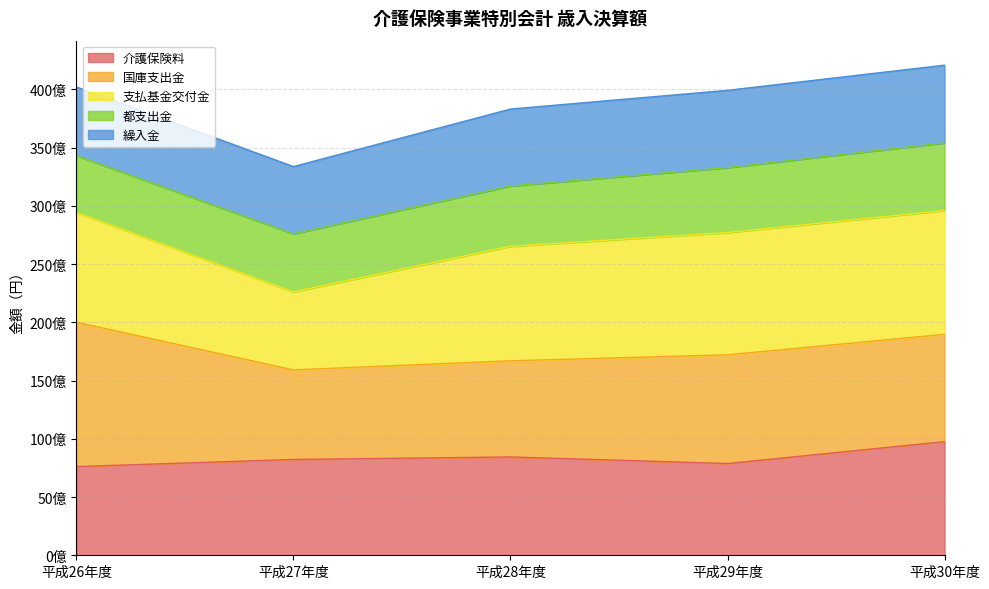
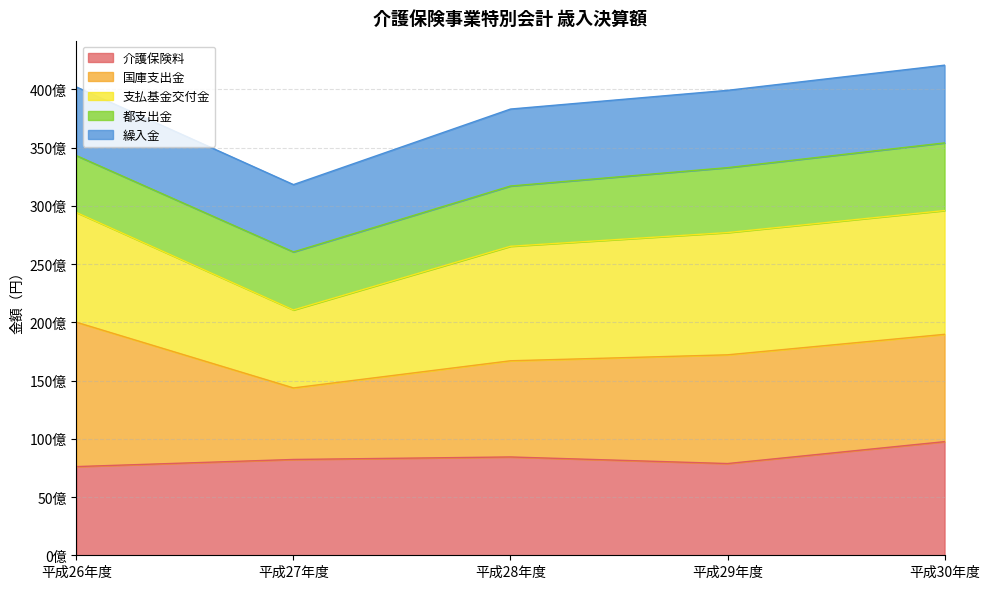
  {
    "介護保険料": {
      "平成26年度": "76億",
      "平成27年度": "82億",
      "平成28年度": "84億",
      "平成29年度": "79億",
      "平成30年度": "98億"
    },
    "国庫支出金": {
      "平成26年度": "124億",
-     "平成27年度": "77億",
+     "平成27年度": "61億",
      "平成28年度": "83億",
      "平成29年度": "93億",
      "平成30年度": "92億"
    },
    "支払基金交付金": {
      "平成26年度": "94億",
      "平成27年度": "67億",
      "平成28年度": "98億",
      "平成29年度": "105億",
      "平成30年度": "106億"
    },
    "都支出金": {
      "平成26年度": "49億",
      "平成27年度": "50億",
      "平成28年度": "52億",
      "平成29年度": "56億",
      "平成30年度": "58億"
    },
    "繰入金": {
      "平成26年度": "59億",
      "平成27年度": "58億",
      "平成28年度": "66億",
      "平成29年度": "66億",
      "平成30年度": "67億"
    }
  }
